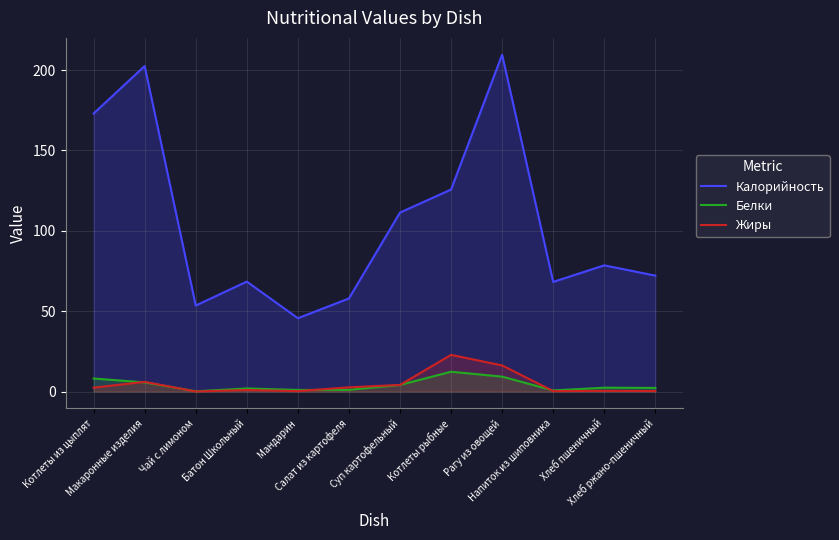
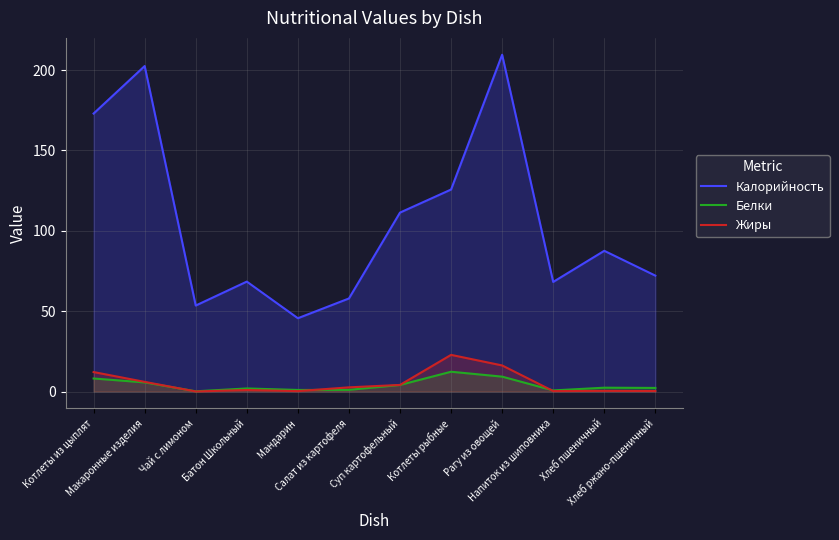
  {
    "Калорийность": {
      "Котлеты из цыплят": 173,
      "Макаронные изделия": 203,
      "Чай с лимоном": 54,
      "Батон Школьный": 68,
      "Мандарин": 46,
      "Салат из картофеля": 58,
      "Суп картофельный": 111,
      "Котлеты рыбные": 126,
      "Рагу из овощей": 210,
      "Напиток из шиповника": 68,
-     "Хлеб пшеничный": 79,
+     "Хлеб пшеничный": 88,
      "Хлеб ржано-пшеничный": 72
    },
    "Белки": {
      "Котлеты из цыплят": 8,
      "Салат из картофеля": 1,
      "Котлеты рыбные": 12,
      "Рагу из овощей": 9,
      "Хлеб пшеничный": 2,
      "Хлеб ржано-пшеничный": 2
    },
    "Жиры": {
-     "Котлеты из цыплят": 2,
+     "Котлеты из цыплят": 12,
      "Салат из картофеля": 3,
      "Котлеты рыбные": 23,
      "Рагу из овощей": 16,
      "Хлеб пшеничный": 0,
      "Хлеб ржано-пшеничный": 0
    }
  }
